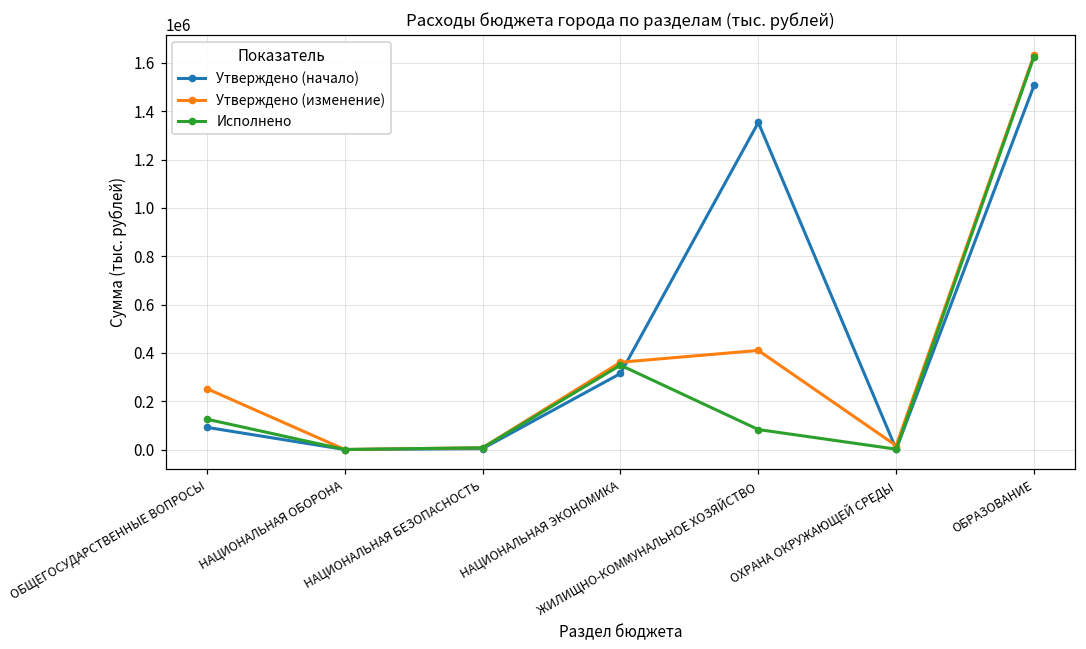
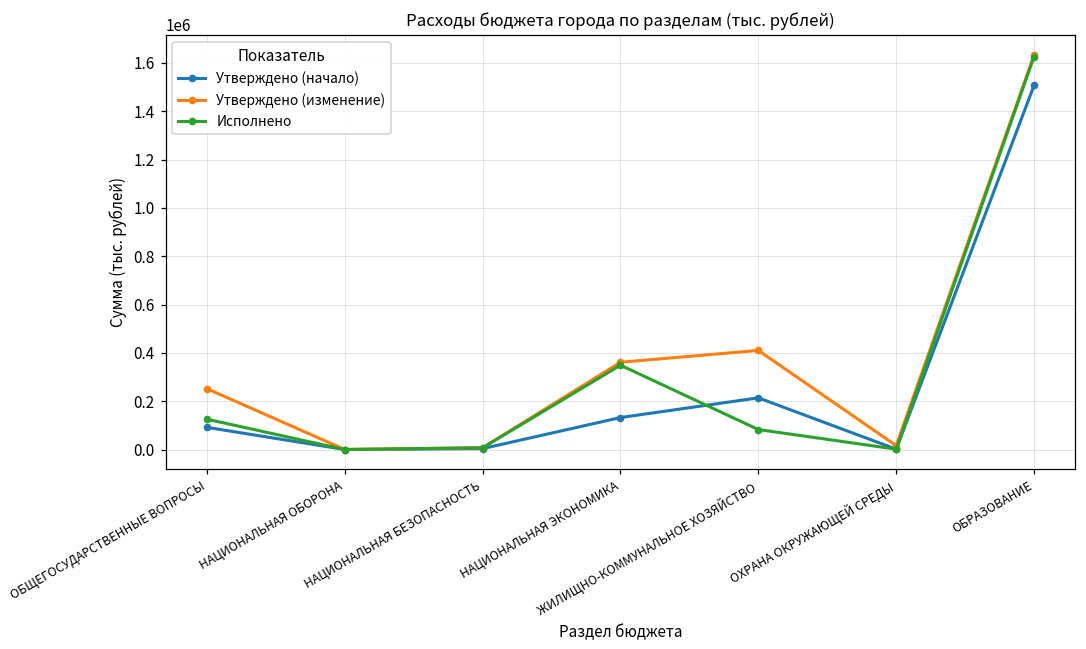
  {
    "Утверждено (начало)": {
      "ОБЩЕГОСУДАРСТВЕННЫЕ ВОПРОСЫ": 90000,
-     "НАЦИОНАЛЬНАЯ ЭКОНОМИКА": 310000,
-     "ЖИЛИЩНО-КОММУНАЛЬНОЕ ХОЗЯЙСТВО": 1350000,
+     "НАЦИОНАЛЬНАЯ ЭКОНОМИКА": 130000,
+     "ЖИЛИЩНО-КОММУНАЛЬНОЕ ХОЗЯЙСТВО": 210000,
      "ОБРАЗОВАНИЕ": 1510000
    },
    "Утверждено (изменение)": {
      "ОБЩЕГОСУДАРСТВЕННЫЕ ВОПРОСЫ": 250000,
      "НАЦИОНАЛЬНАЯ ЭКОНОМИКА": 360000,
      "ЖИЛИЩНО-КОММУНАЛЬНОЕ ХОЗЯЙСТВО": 410000,
      "ОХРАНА ОКРУЖАЮЩЕЙ СРЕДЫ": 20000
    },
    "Исполнено": {
      "ОБЩЕГОСУДАРСТВЕННЫЕ ВОПРОСЫ": 130000,
      "НАЦИОНАЛЬНАЯ ЭКОНОМИКА": 350000,
      "ЖИЛИЩНО-КОММУНАЛЬНОЕ ХОЗЯЙСТВО": 80000
    }
  }
